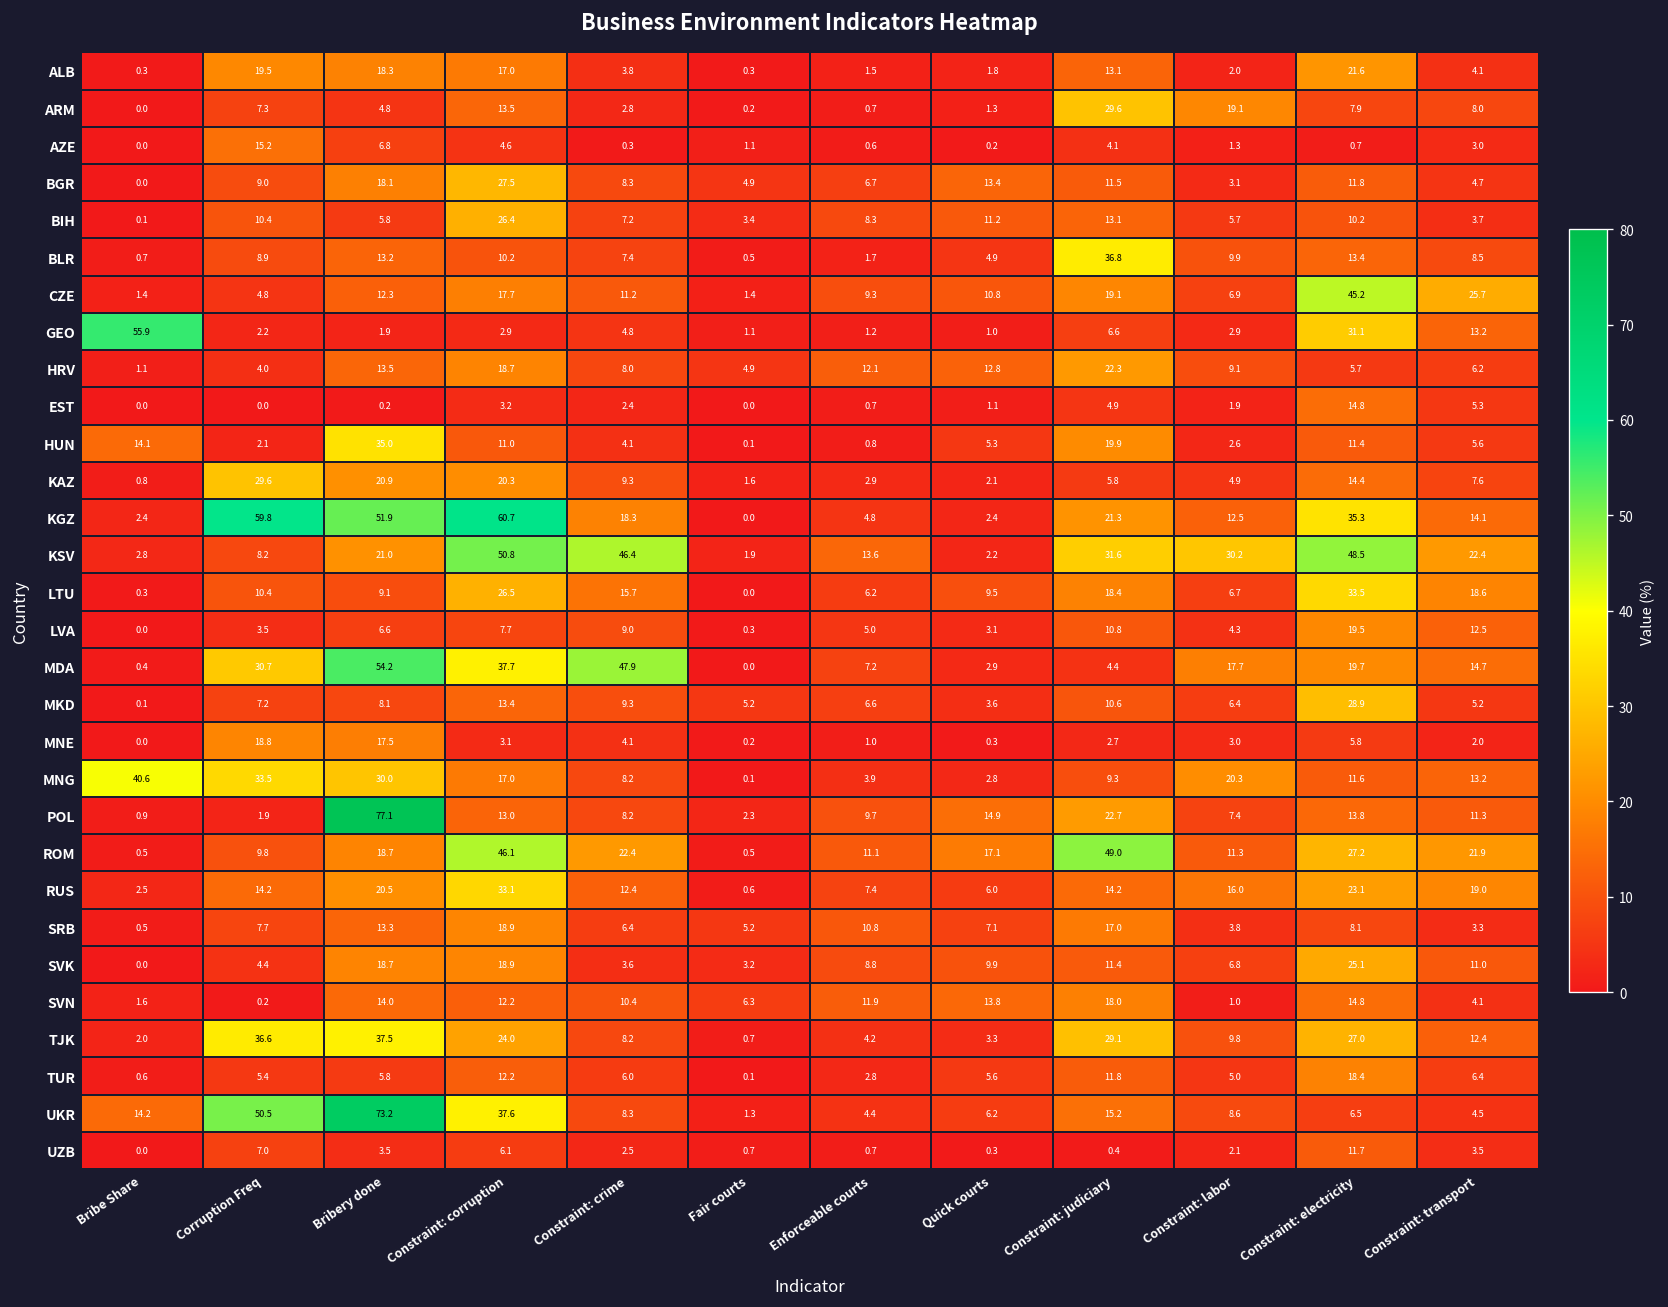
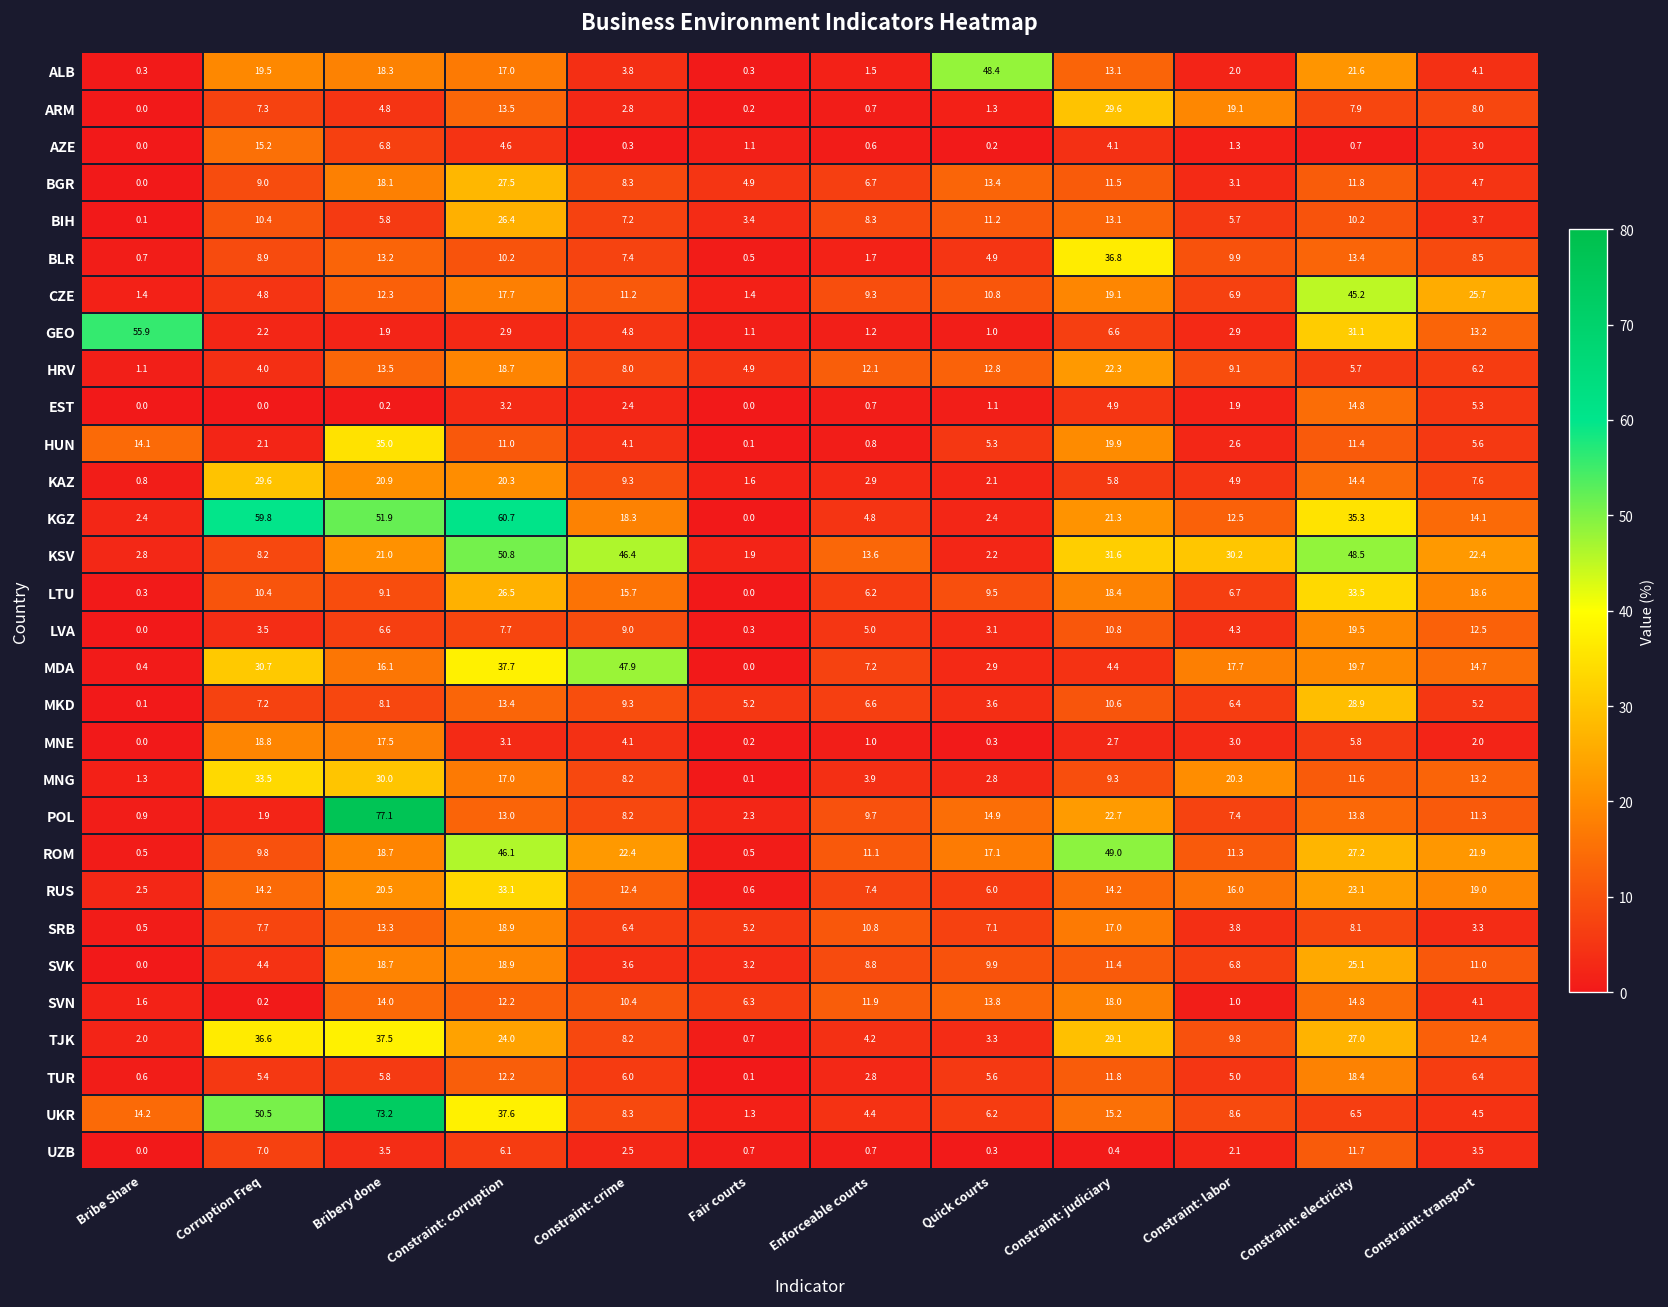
  {
    "ALB": {
      "Bribe Share": 0.3,
      "Corruption Freq": 19.5,
      "Bribery done": 18.3,
      "Constraint: corruption": 17.0,
      "Constraint: crime": 3.8,
      "Fair courts": 0.3,
      "Enforceable courts": 1.5,
-     "Quick courts": 1.8,
+     "Quick courts": 48.4,
      "Constraint: judiciary": 13.1,
      "Constraint: labor": 2.0,
      "Constraint: electricity": 21.6,
      "Constraint: transport": 4.1
    },
    "MDA": {
      "Bribe Share": 0.4,
      "Corruption Freq": 30.7,
-     "Bribery done": 54.2,
+     "Bribery done": 16.1,
      "Constraint: corruption": 37.7,
      "Constraint: crime": 47.9,
      "Fair courts": 0.0,
      "Enforceable courts": 7.2,
      "Quick courts": 2.9,
      "Constraint: judiciary": 4.4,
      "Constraint: labor": 17.7,
      "Constraint: electricity": 19.7,
      "Constraint: transport": 14.7
    },
    "MNG": {
-     "Bribe Share": 40.6,
+     "Bribe Share": 1.3,
      "Corruption Freq": 33.5,
      "Bribery done": 30.0,
      "Constraint: corruption": 17.0,
      "Constraint: crime": 8.2,
      "Fair courts": 0.1,
      "Enforceable courts": 3.9,
      "Quick courts": 2.8,
      "Constraint: judiciary": 9.3,
      "Constraint: labor": 20.3,
      "Constraint: electricity": 11.6,
      "Constraint: transport": 13.2
    }
  }
